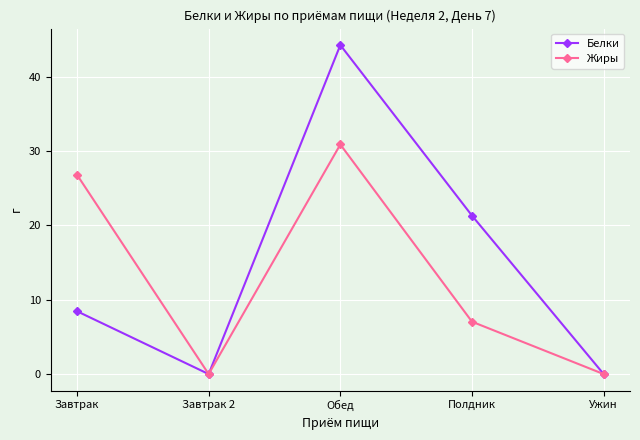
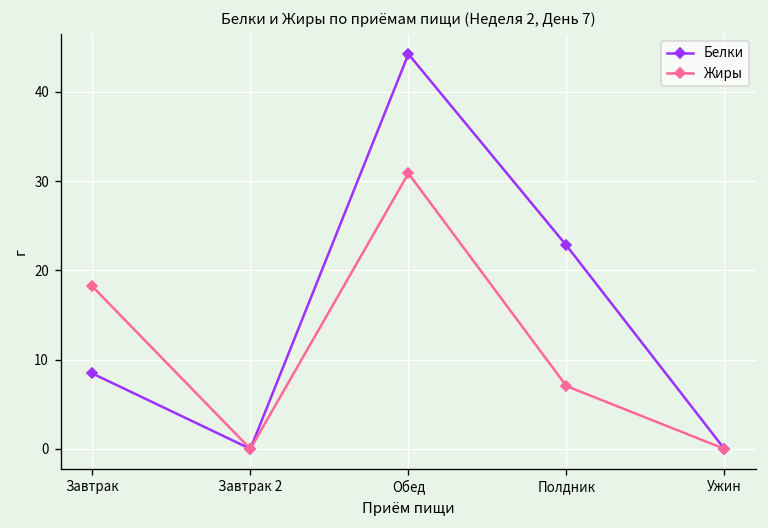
  {
    "Белки": {
      "Завтрак": 8,
      "Обед": 44,
-     "Полдник": 21
+     "Полдник": 23
    },
    "Жиры": {
-     "Завтрак": 27,
+     "Завтрак": 18,
      "Обед": 31,
      "Полдник": 7
    }
  }
